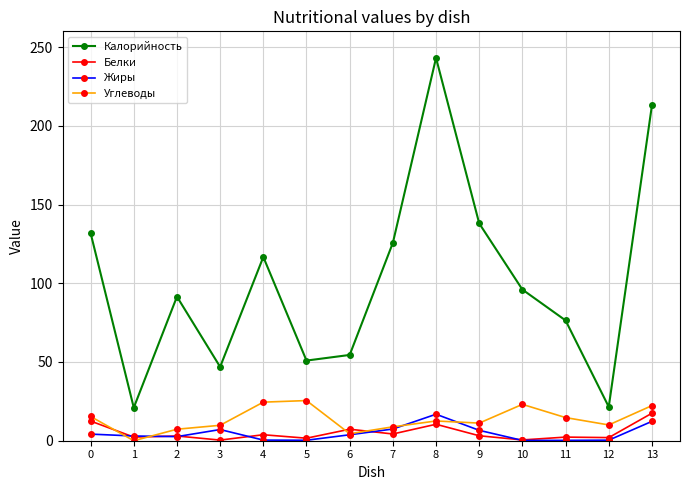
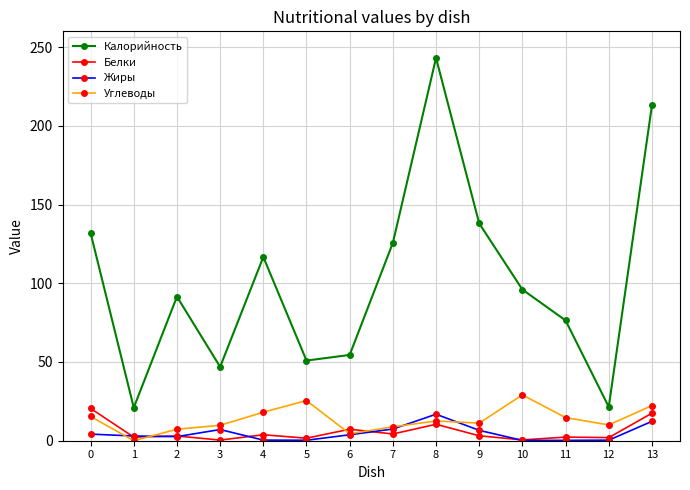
  {
    "Калорийность": {
      "0": 132,
      "1": 21,
      "2": 92,
      "3": 47,
      "4": 117,
      "5": 51,
      "6": 54,
      "7": 126,
      "8": 243,
      "9": 138,
      "10": 96,
      "11": 76,
      "12": 22,
      "13": 213
    },
    "Белки": {
-     "0": 13,
+     "0": 21,
      "3": 0,
      "4": 4,
      "6": 7,
      "7": 4,
      "8": 10,
      "9": 3,
      "11": 2,
      "12": 2,
      "13": 17
    },
    "Жиры": {
      "0": 4,
      "3": 7,
      "4": 0,
      "8": 17,
      "9": 7,
      "11": 0,
      "12": 0,
      "13": 12
    },
    "Углеводы": {
      "0": 15,
      "1": 0,
      "2": 7,
      "3": 10,
-     "4": 25,
+     "4": 18,
      "5": 26,
      "8": 13,
      "9": 11,
-     "10": 23,
+     "10": 29,
      "11": 15,
      "12": 10,
      "13": 22
    }
  }
